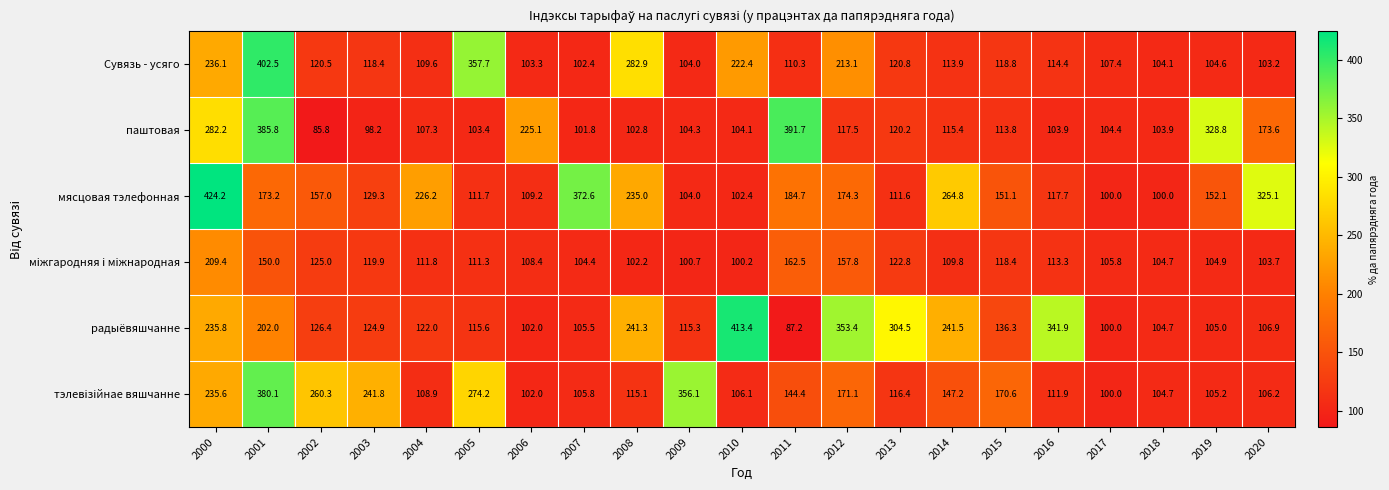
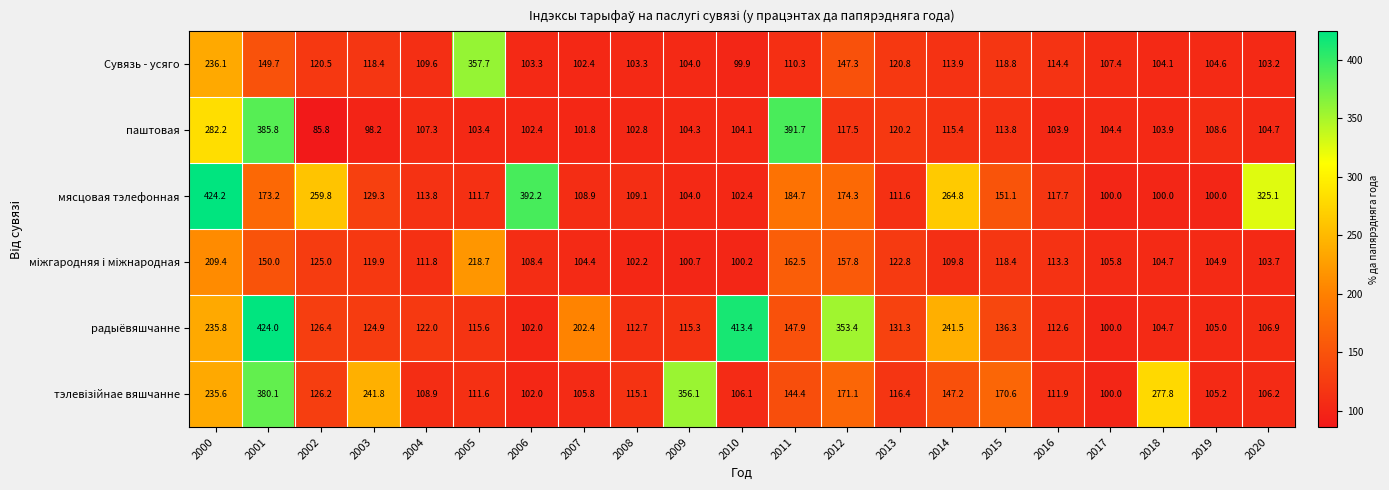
  {
    "Сувязь - усяго": {
      "2000": 236.1,
-     "2001": 402.5,
+     "2001": 149.7,
      "2002": 120.5,
      "2003": 118.4,
      "2004": 109.6,
      "2005": 357.7,
      "2006": 103.3,
      "2007": 102.4,
-     "2008": 282.9,
+     "2008": 103.3,
      "2009": 104.0,
-     "2010": 222.4,
+     "2010": 99.9,
      "2011": 110.3,
-     "2012": 213.1,
+     "2012": 147.3,
      "2013": 120.8,
      "2014": 113.9,
      "2015": 118.8,
      "2016": 114.4,
      "2017": 107.4,
      "2018": 104.1,
      "2019": 104.6,
      "2020": 103.2
    },
    "паштовая": {
      "2000": 282.2,
      "2001": 385.8,
      "2002": 85.8,
      "2003": 98.2,
      "2004": 107.3,
      "2005": 103.4,
-     "2006": 225.1,
+     "2006": 102.4,
      "2007": 101.8,
      "2008": 102.8,
      "2009": 104.3,
      "2010": 104.1,
      "2011": 391.7,
      "2012": 117.5,
      "2013": 120.2,
      "2014": 115.4,
      "2015": 113.8,
      "2016": 103.9,
      "2017": 104.4,
      "2018": 103.9,
-     "2019": 328.8,
-     "2020": 173.6
+     "2019": 108.6,
+     "2020": 104.7
    },
    "мясцовая тэлефонная": {
      "2000": 424.2,
      "2001": 173.2,
-     "2002": 157.0,
+     "2002": 259.8,
      "2003": 129.3,
-     "2004": 226.2,
+     "2004": 113.8,
      "2005": 111.7,
-     "2006": 109.2,
-     "2007": 372.6,
-     "2008": 235.0,
+     "2006": 392.2,
+     "2007": 108.9,
+     "2008": 109.1,
      "2009": 104.0,
      "2010": 102.4,
      "2011": 184.7,
      "2012": 174.3,
      "2013": 111.6,
      "2014": 264.8,
      "2015": 151.1,
      "2016": 117.7,
      "2017": 100.0,
      "2018": 100.0,
-     "2019": 152.1,
+     "2019": 100.0,
      "2020": 325.1
    },
    "міжгародняя і міжнародная": {
      "2000": 209.4,
      "2001": 150.0,
      "2002": 125.0,
      "2003": 119.9,
      "2004": 111.8,
-     "2005": 111.3,
+     "2005": 218.7,
      "2006": 108.4,
      "2007": 104.4,
      "2008": 102.2,
      "2009": 100.7,
      "2010": 100.2,
      "2011": 162.5,
      "2012": 157.8,
      "2013": 122.8,
      "2014": 109.8,
      "2015": 118.4,
      "2016": 113.3,
      "2017": 105.8,
      "2018": 104.7,
      "2019": 104.9,
      "2020": 103.7
    },
    "радыёвяшчанне": {
      "2000": 235.8,
-     "2001": 202.0,
+     "2001": 424.0,
      "2002": 126.4,
      "2003": 124.9,
      "2004": 122.0,
      "2005": 115.6,
      "2006": 102.0,
-     "2007": 105.5,
-     "2008": 241.3,
+     "2007": 202.4,
+     "2008": 112.7,
      "2009": 115.3,
      "2010": 413.4,
-     "2011": 87.2,
+     "2011": 147.9,
      "2012": 353.4,
-     "2013": 304.5,
+     "2013": 131.3,
      "2014": 241.5,
      "2015": 136.3,
-     "2016": 341.9,
+     "2016": 112.6,
      "2017": 100.0,
      "2018": 104.7,
      "2019": 105.0,
      "2020": 106.9
    },
    "тэлевізійнае вяшчанне": {
      "2000": 235.6,
      "2001": 380.1,
-     "2002": 260.3,
+     "2002": 126.2,
      "2003": 241.8,
      "2004": 108.9,
-     "2005": 274.2,
+     "2005": 111.6,
      "2006": 102.0,
      "2007": 105.8,
      "2008": 115.1,
      "2009": 356.1,
      "2010": 106.1,
      "2011": 144.4,
      "2012": 171.1,
      "2013": 116.4,
      "2014": 147.2,
      "2015": 170.6,
      "2016": 111.9,
      "2017": 100.0,
-     "2018": 104.7,
+     "2018": 277.8,
      "2019": 105.2,
      "2020": 106.2
    }
  }
